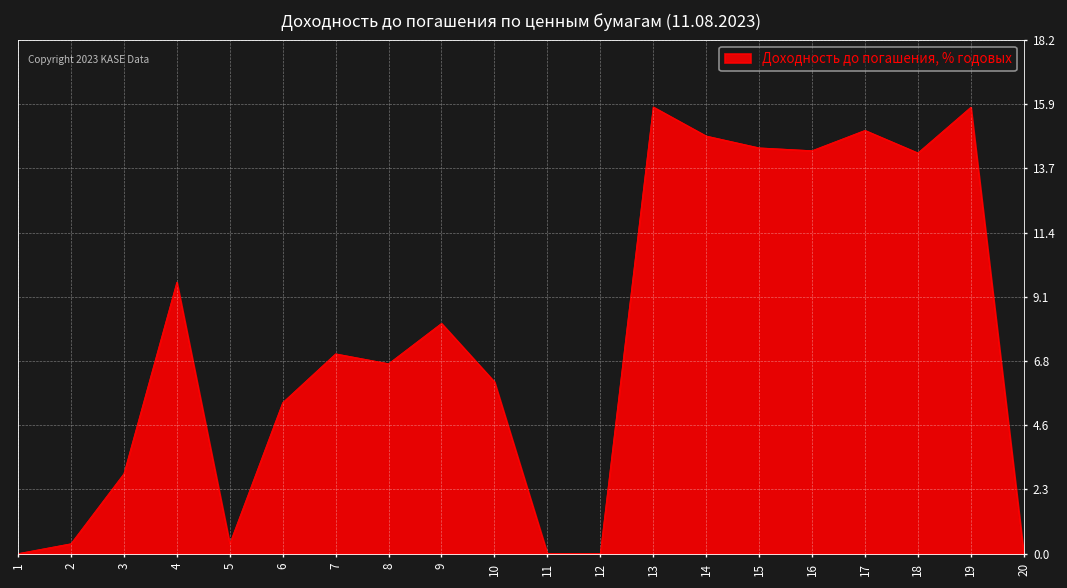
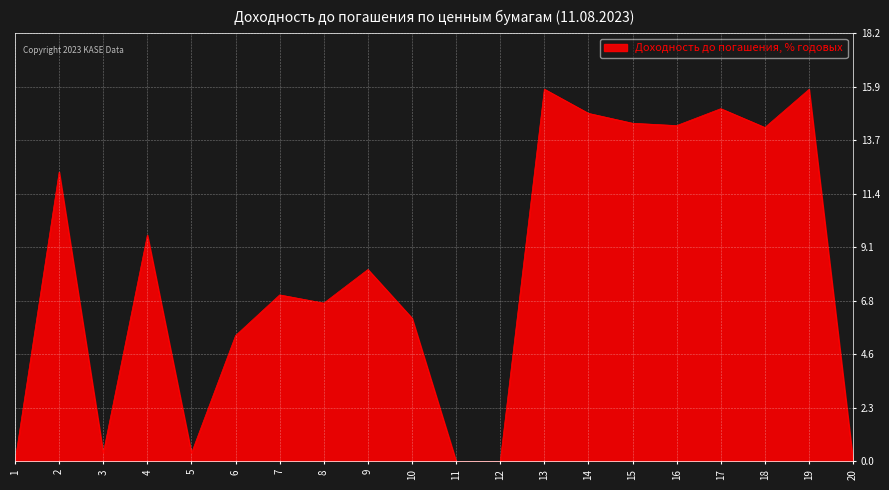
  {
    "1": 0.0,
-   "2": 0.4,
-   "3": 2.8,
+   "2": 12.3,
+   "3": 0.4,
    "4": 9.6,
    "5": 0.4,
    "6": 5.4,
    "7": 7.1,
    "8": 6.7,
    "9": 8.2,
    "10": 6.1,
    "11": 0.0,
    "12": 0.0,
    "13": 15.8,
    "14": 14.8,
    "15": 14.4,
    "16": 14.3,
    "17": 15.0,
    "18": 14.2,
    "19": 15.8,
    "20": 0.0
  }
